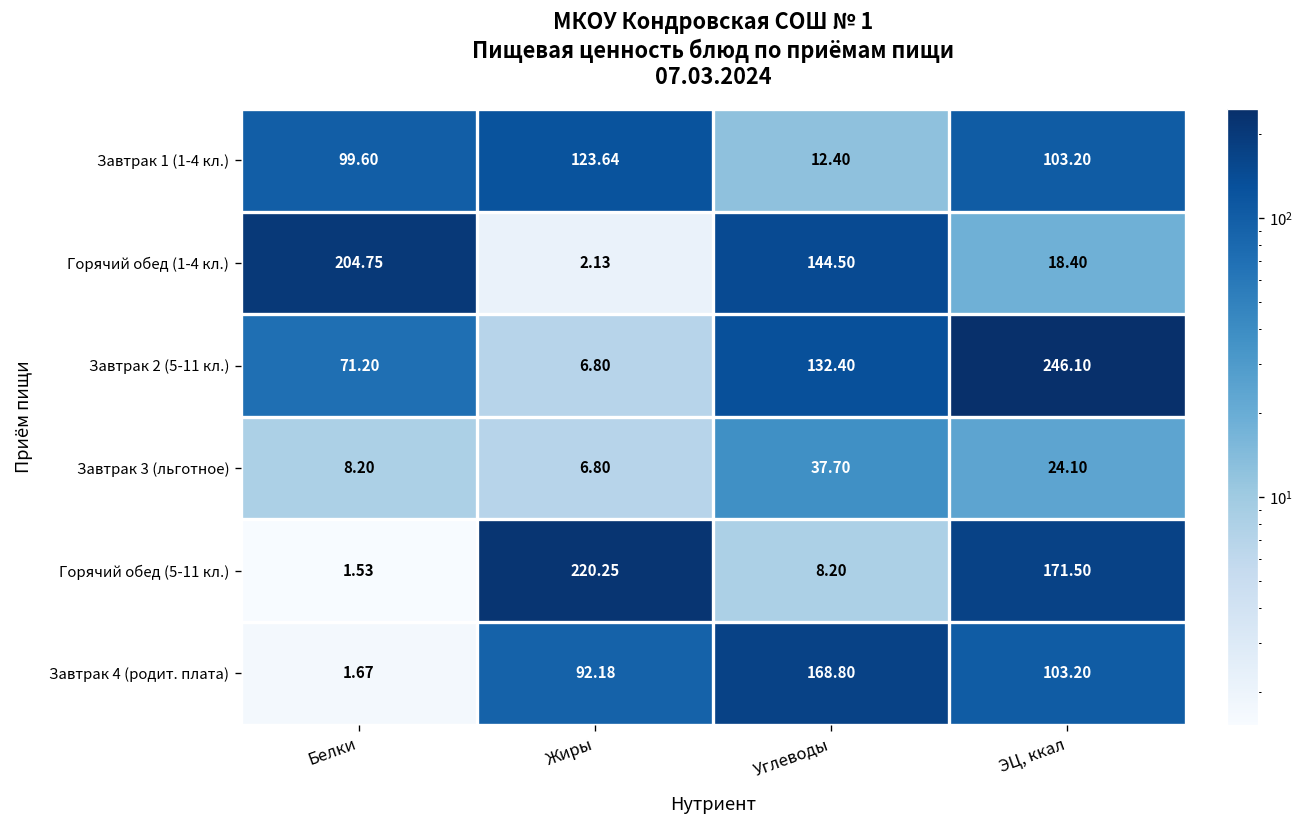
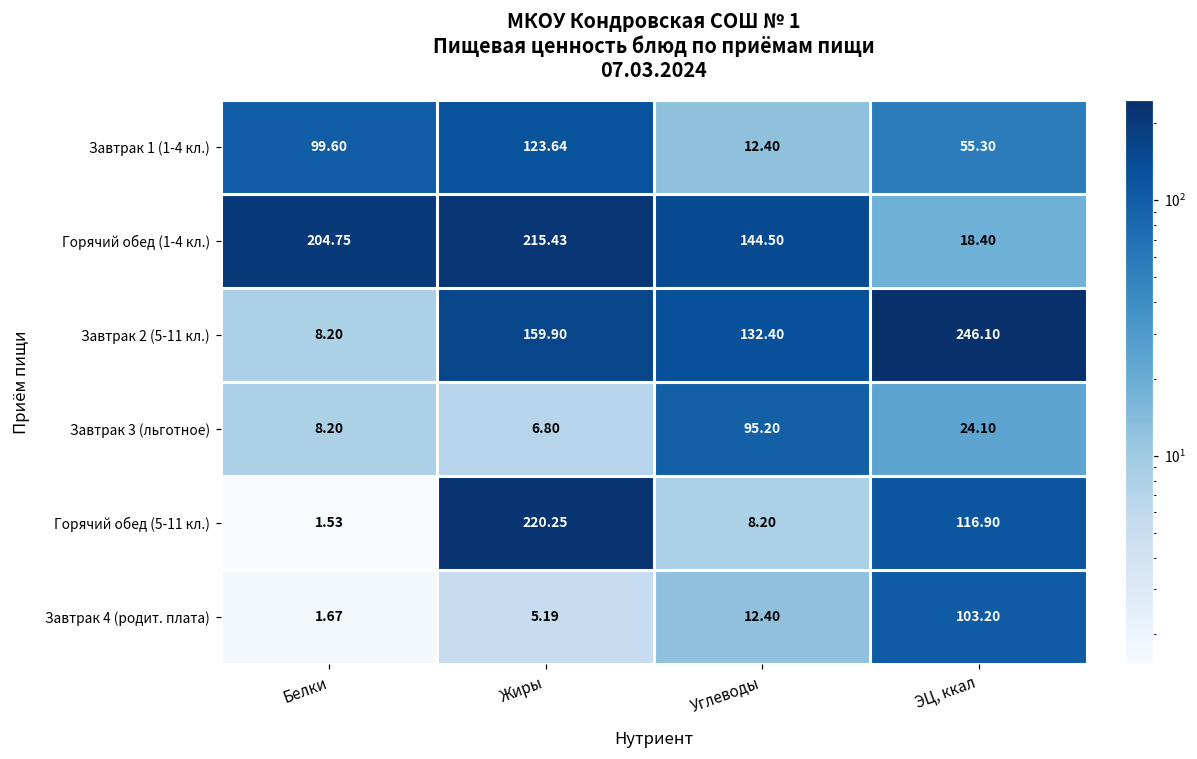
  {
    "Завтрак 1 (1-4 кл.)": {
      "Белки": 99.60,
      "Жиры": 123.64,
      "Углеводы": 12.40,
-     "ЭЦ, ккал": 103.20
+     "ЭЦ, ккал": 55.30
    },
    "Горячий обед (1-4 кл.)": {
      "Белки": 204.75,
-     "Жиры": 2.13,
+     "Жиры": 215.43,
      "Углеводы": 144.50,
      "ЭЦ, ккал": 18.40
    },
    "Завтрак 2 (5-11 кл.)": {
-     "Белки": 71.20,
-     "Жиры": 6.80,
+     "Белки": 8.20,
+     "Жиры": 159.90,
      "Углеводы": 132.40,
      "ЭЦ, ккал": 246.10
    },
    "Завтрак 3 (льготное)": {
      "Белки": 8.20,
      "Жиры": 6.80,
-     "Углеводы": 37.70,
+     "Углеводы": 95.20,
      "ЭЦ, ккал": 24.10
    },
    "Горячий обед (5-11 кл.)": {
      "Белки": 1.53,
      "Жиры": 220.25,
      "Углеводы": 8.20,
-     "ЭЦ, ккал": 171.50
+     "ЭЦ, ккал": 116.90
    },
    "Завтрак 4 (родит. плата)": {
      "Белки": 1.67,
-     "Жиры": 92.18,
-     "Углеводы": 168.80,
+     "Жиры": 5.19,
+     "Углеводы": 12.40,
      "ЭЦ, ккал": 103.20
    }
  }
